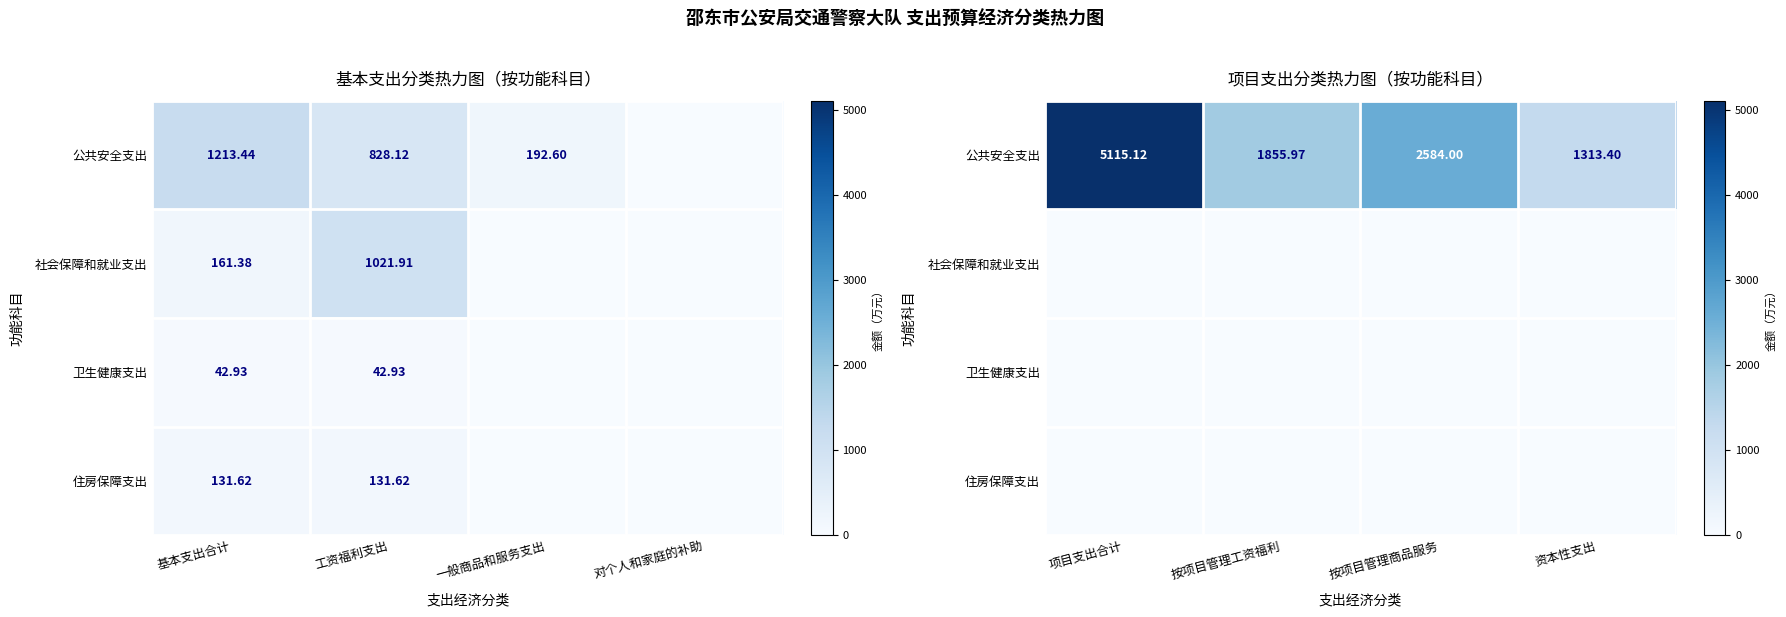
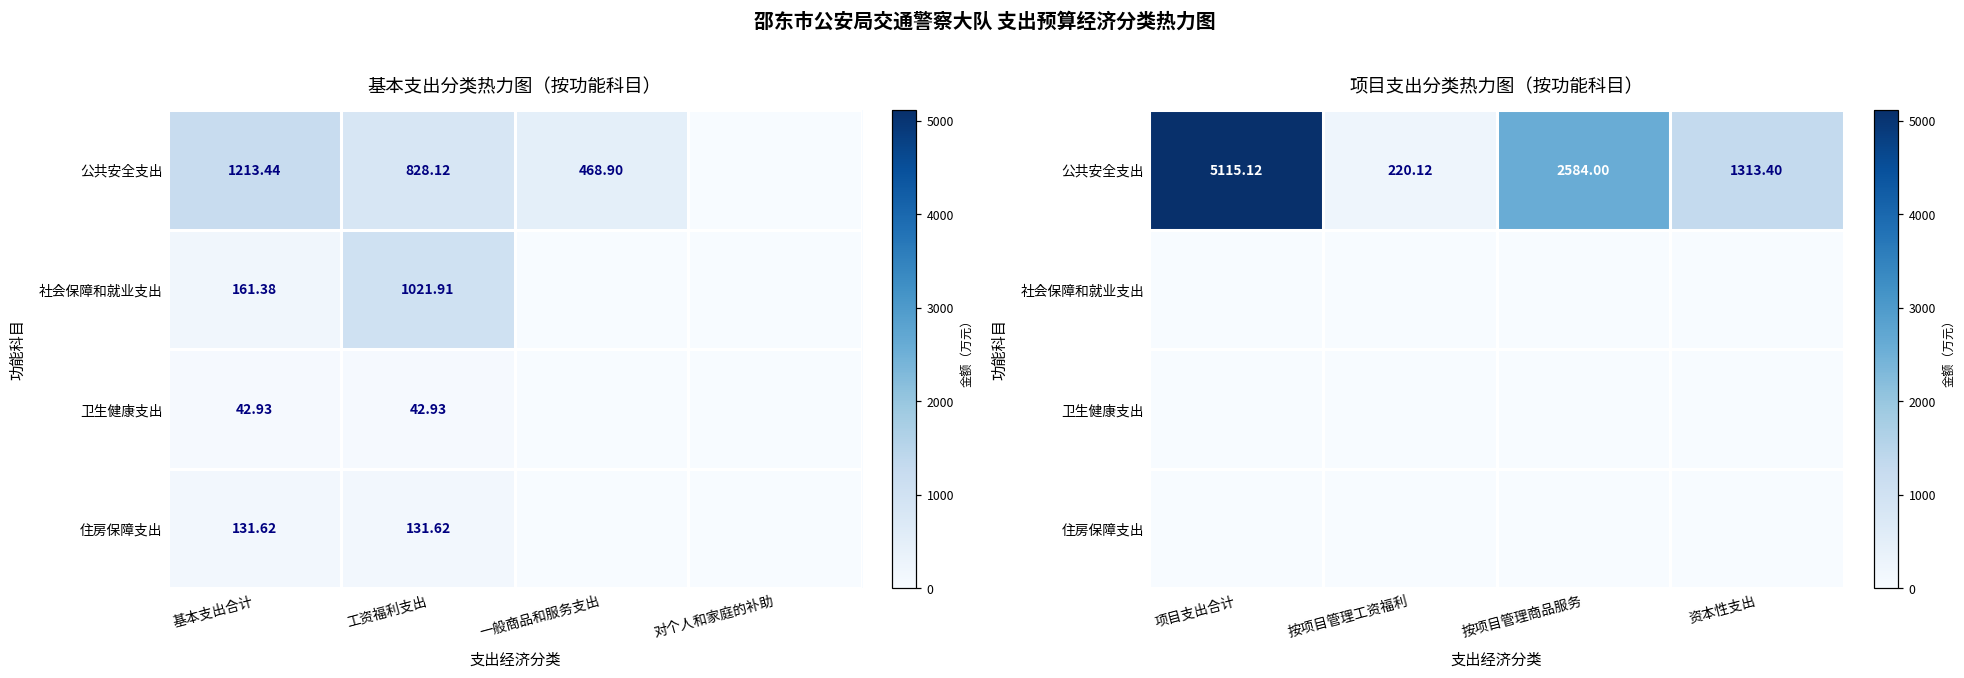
  {
    "基本支出分类热力图（按功能科目）": {
      "公共安全支出": {
        "基本支出合计": 1213.44,
        "工资福利支出": 828.12,
-       "一般商品和服务支出": 192.60
+       "一般商品和服务支出": 468.90
      },
      "社会保障和就业支出": {
        "基本支出合计": 161.38,
        "工资福利支出": 1021.91
      },
      "卫生健康支出": {
        "基本支出合计": 42.93,
        "工资福利支出": 42.93
      },
      "住房保障支出": {
        "基本支出合计": 131.62,
        "工资福利支出": 131.62
      }
    },
    "项目支出分类热力图（按功能科目）": {
      "公共安全支出": {
        "项目支出合计": 5115.12,
-       "按项目管理工资福利": 1855.97,
+       "按项目管理工资福利": 220.12,
        "按项目管理商品服务": 2584.00,
        "资本性支出": 1313.40
      }
    }
  }
